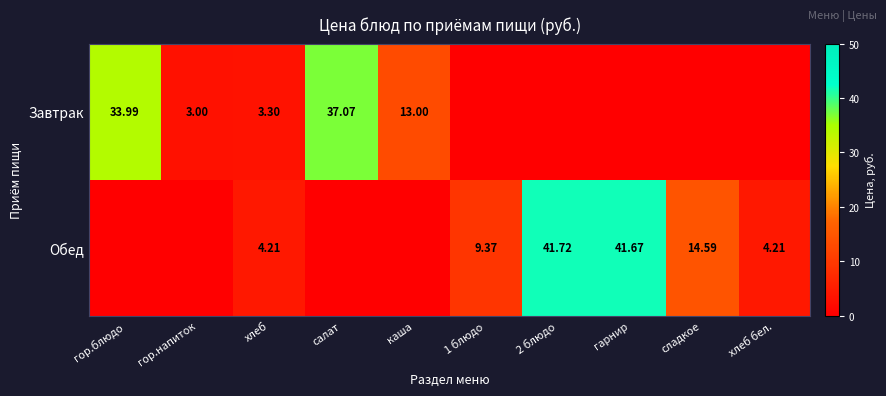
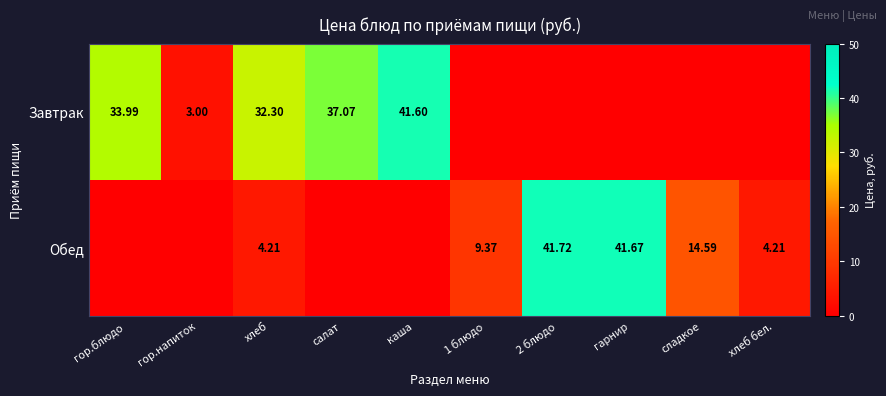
  {
    "Завтрак": {
      "гор.блюдо": 33.99,
      "гор.напиток": 3.00,
-     "хлеб": 3.30,
+     "хлеб": 32.30,
      "салат": 37.07,
-     "каша": 13.00
+     "каша": 41.60
    },
    "Обед": {
      "хлеб": 4.21,
      "1 блюдо": 9.37,
      "2 блюдо": 41.72,
      "гарнир": 41.67,
      "сладкое": 14.59,
      "хлеб бел.": 4.21
    }
  }
